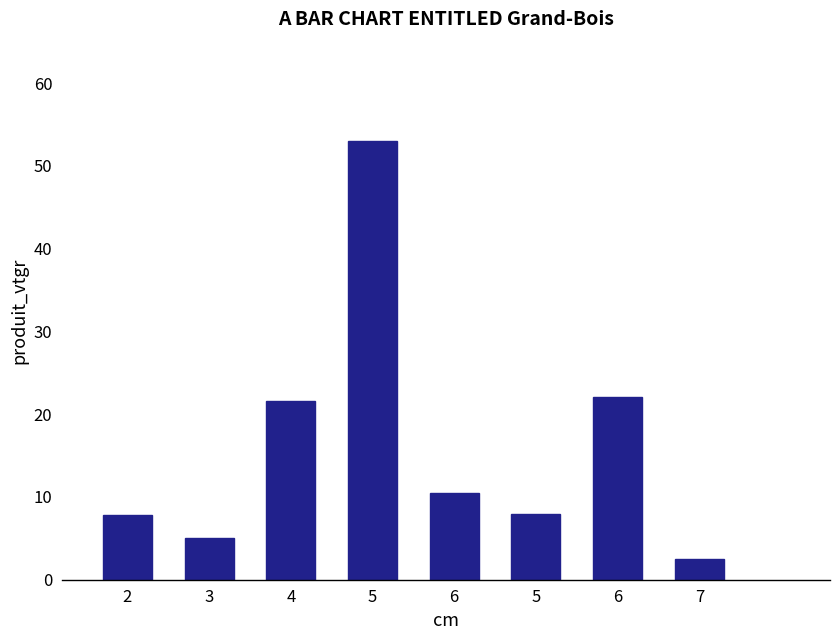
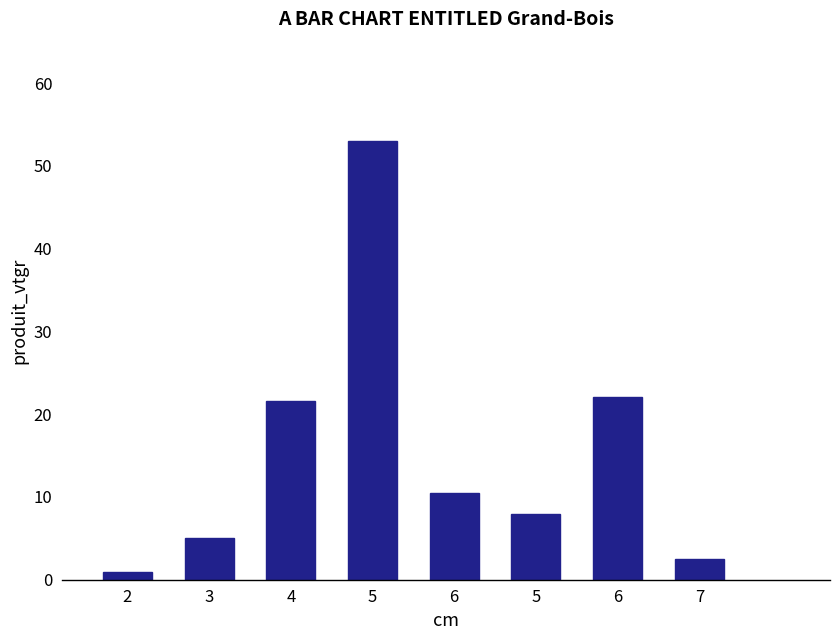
  {
-   "2": 8,
+   "2": 1,
    "3": 5,
    "4": 22,
    "7": 3
  }
